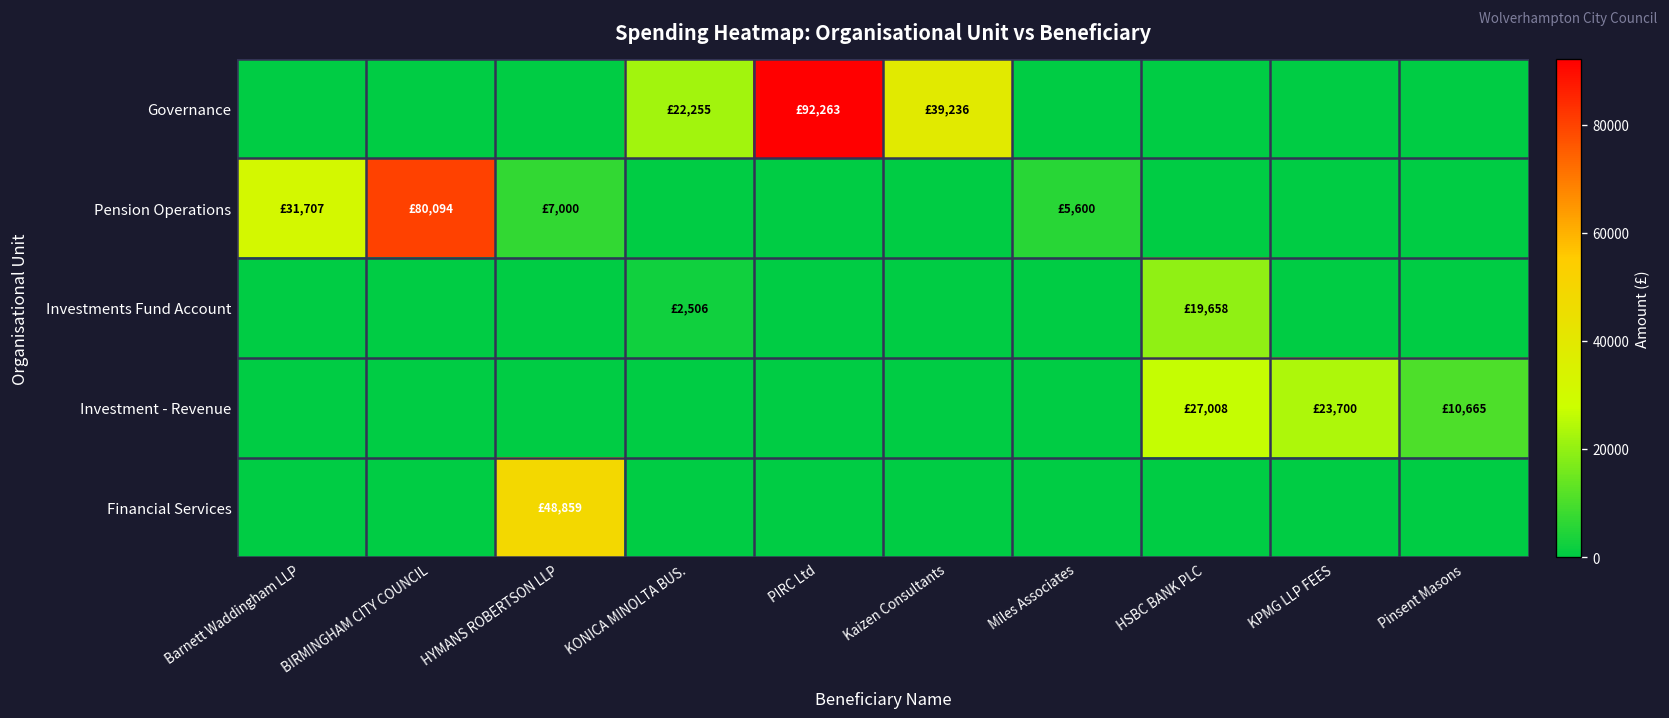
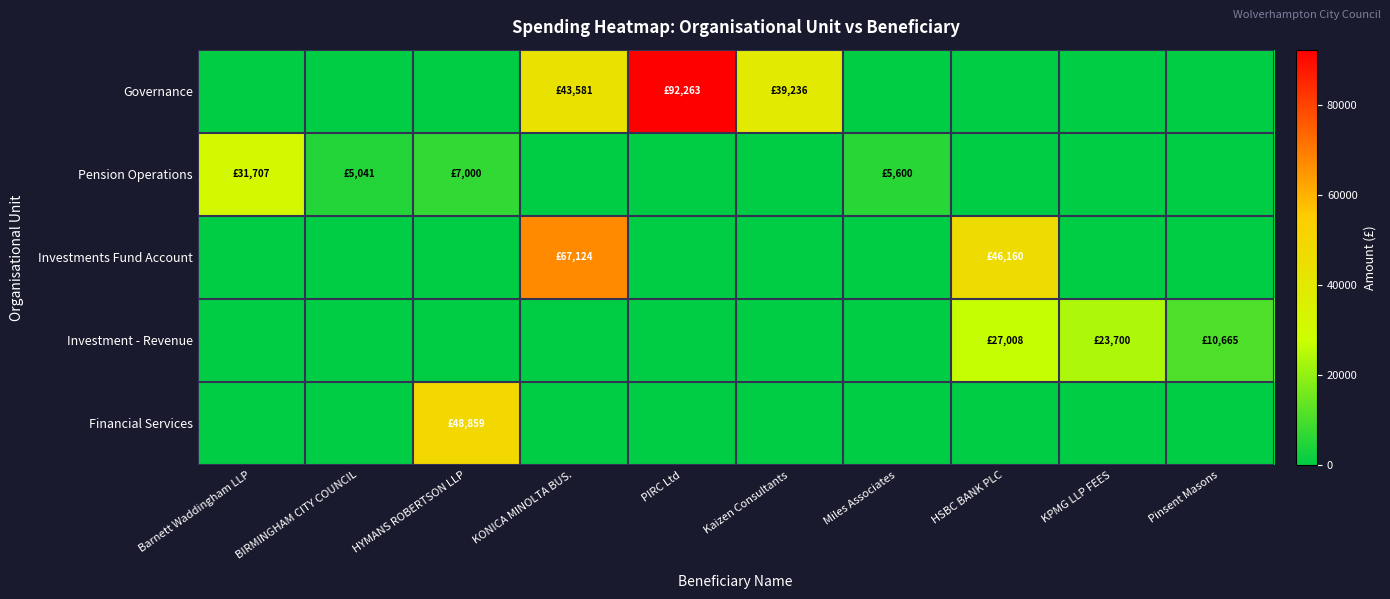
  {
    "Governance": {
-     "KONICA MINOLTA BUS.": "£22,255",
+     "KONICA MINOLTA BUS.": "£43,581",
      "PIRC Ltd": "£92,263",
      "Kaizen Consultants": "£39,236"
    },
    "Pension Operations": {
      "Barnett Waddingham LLP": "£31,707",
-     "BIRMINGHAM CITY COUNCIL": "£80,094",
+     "BIRMINGHAM CITY COUNCIL": "£5,041",
      "HYMANS ROBERTSON LLP": "£7,000",
      "Miles Associates": "£5,600"
    },
    "Investments Fund Account": {
-     "KONICA MINOLTA BUS.": "£2,506",
-     "HSBC BANK PLC": "£19,658"
+     "KONICA MINOLTA BUS.": "£67,124",
+     "HSBC BANK PLC": "£46,160"
    },
    "Investment - Revenue": {
      "HSBC BANK PLC": "£27,008",
      "KPMG LLP FEES": "£23,700",
      "Pinsent Masons": "£10,665"
    },
    "Financial Services": {
      "HYMANS ROBERTSON LLP": "£48,859"
    }
  }
